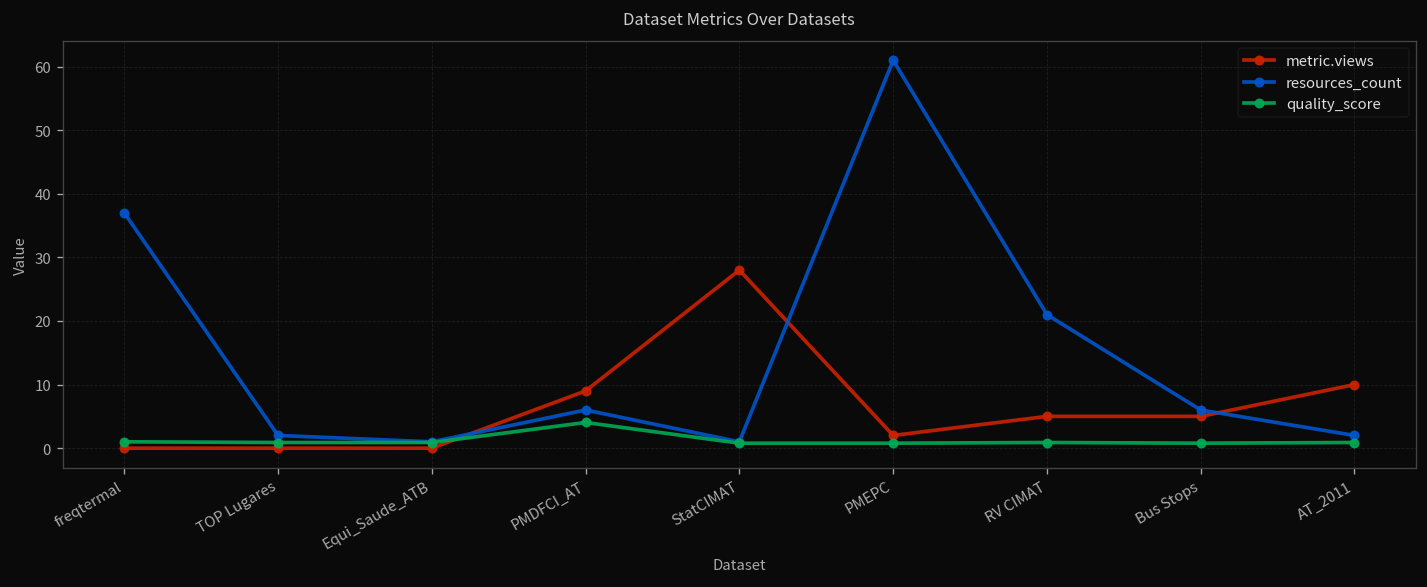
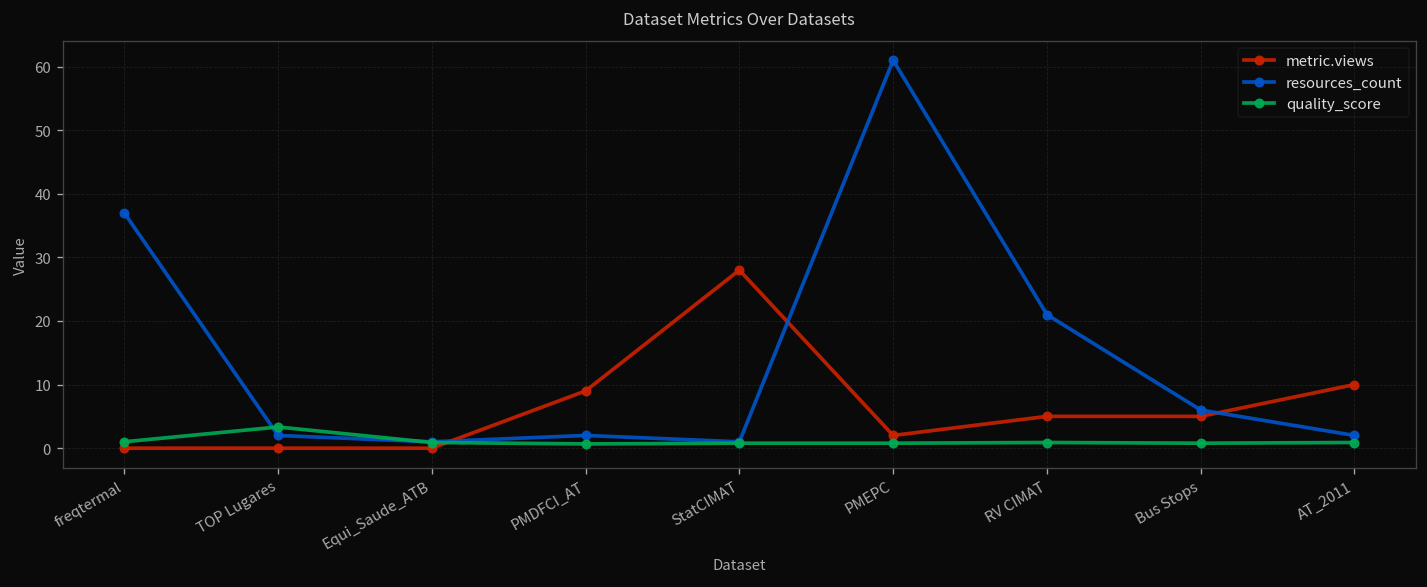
  {
    "metric.views": {
      "freqtermal": 0,
      "TOP Lugares": 0,
      "Equi_Saude_ATB": 0,
      "PMDFCI_AT": 9,
      "StatCIMAT": 28,
      "PMEPC": 2,
      "RV CIMAT": 5,
      "Bus Stops": 5,
      "AT_2011": 10
    },
    "resources_count": {
      "freqtermal": 37,
      "TOP Lugares": 2,
-     "PMDFCI_AT": 6,
+     "PMDFCI_AT": 2,
      "PMEPC": 61,
      "RV CIMAT": 21,
      "Bus Stops": 6,
      "AT_2011": 2
    },
    "quality_score": {
      "freqtermal": 1,
-     "TOP Lugares": 1,
-     "PMDFCI_AT": 4,
+     "TOP Lugares": 3,
+     "PMDFCI_AT": 1,
      "PMEPC": 1,
      "RV CIMAT": 1,
      "Bus Stops": 1,
      "AT_2011": 1
    }
  }
